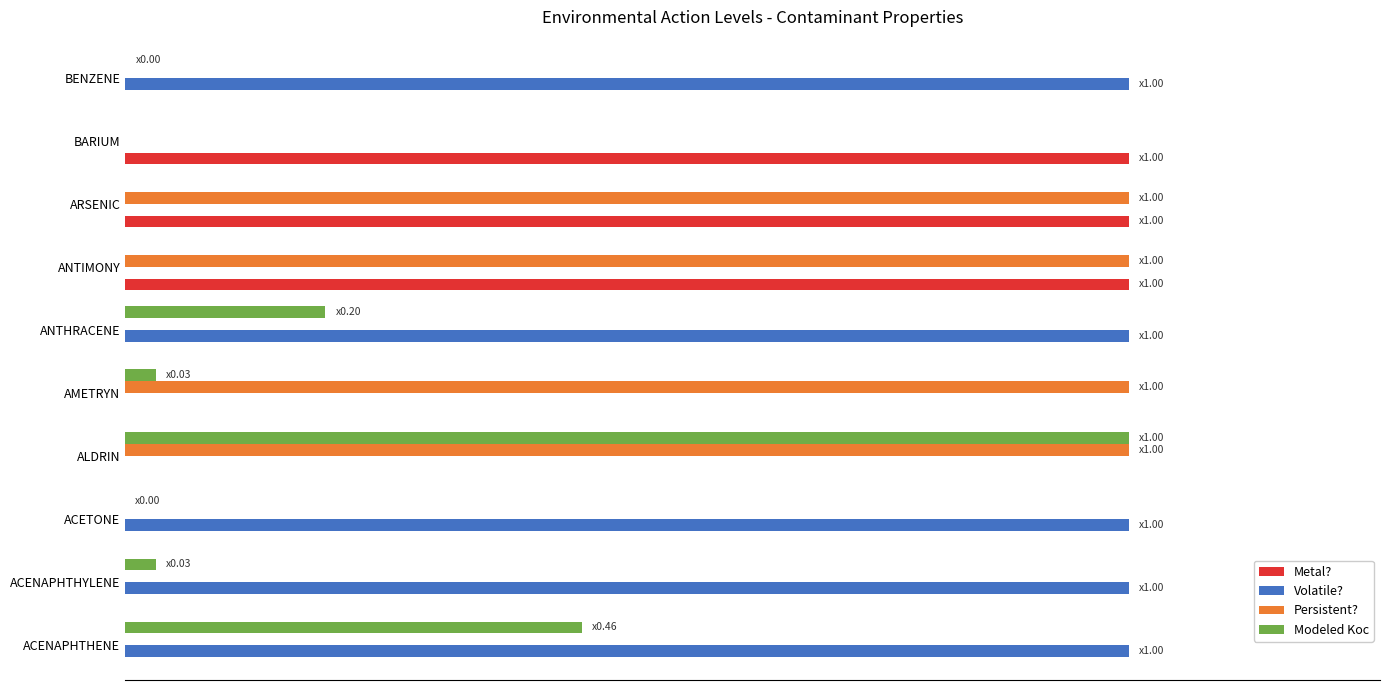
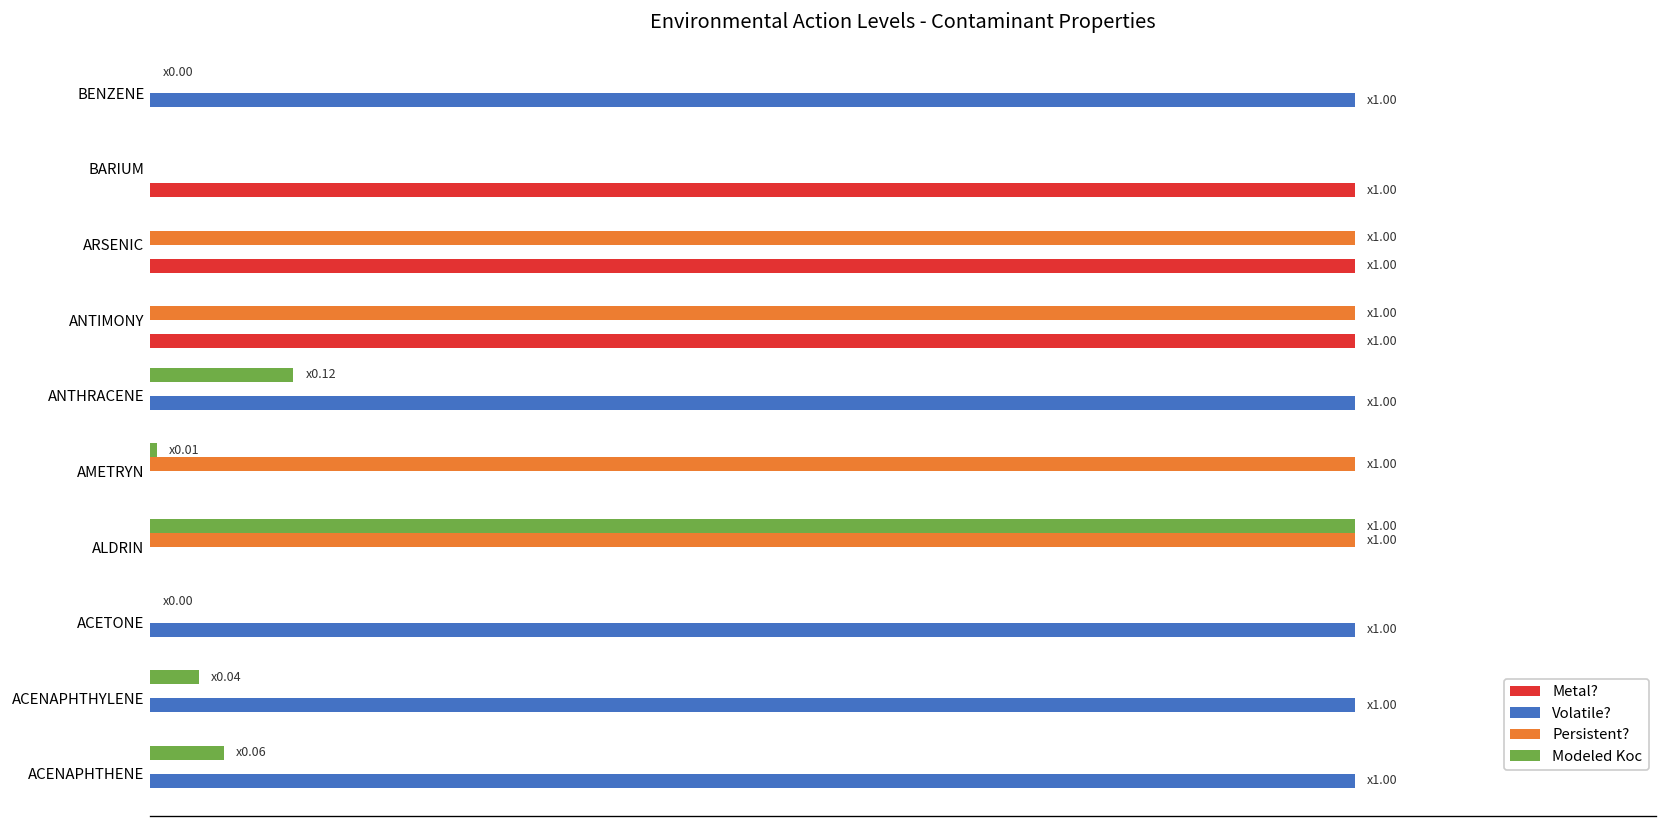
  {
    "Modeled Koc": {
-     "ANTHRACENE": 0.20,
-     "AMETRYN": 0.03,
-     "ACENAPHTHYLENE": 0.03,
-     "ACENAPHTHENE": 0.46
+     "ANTHRACENE": 0.12,
+     "AMETRYN": 0.01,
+     "ACENAPHTHYLENE": 0.04,
+     "ACENAPHTHENE": 0.06
    }
  }
